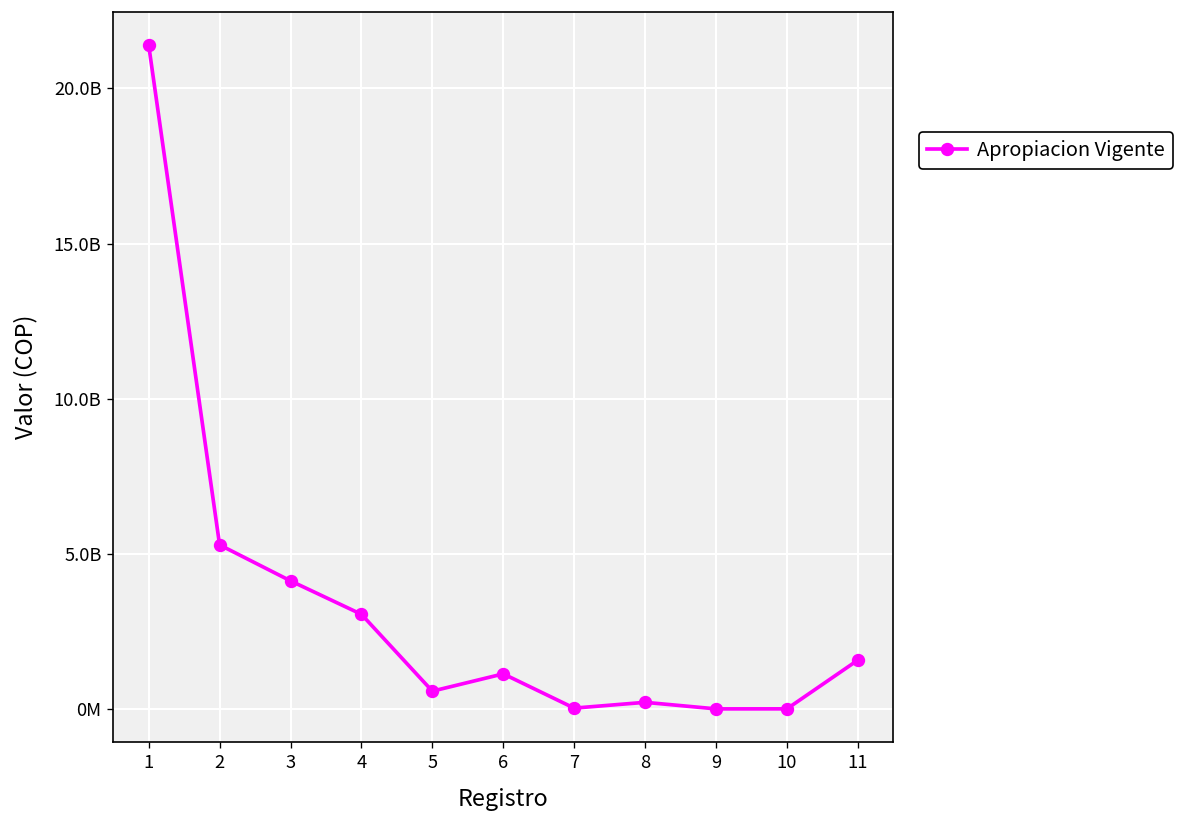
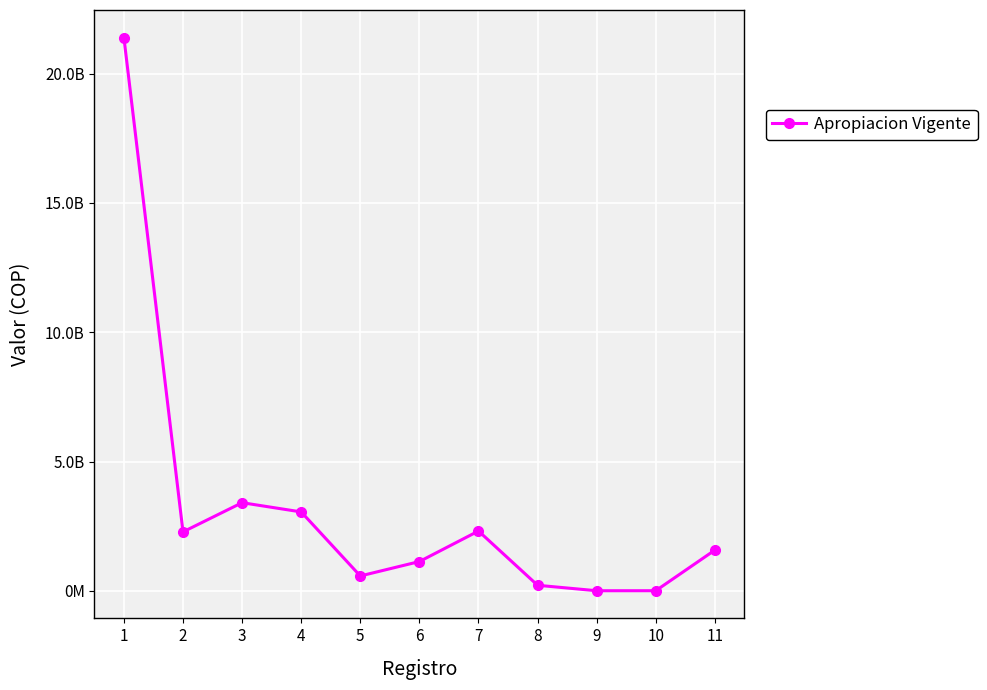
  {
    "1": 21400000000,
-   "2": 5300000000,
-   "3": 4100000000,
+   "2": 2300000000,
+   "3": 3400000000,
    "4": 3000000000,
    "5": 600000000,
    "6": 1100000000,
-   "7": 0,
+   "7": 2300000000,
    "8": 200000000,
    "9": 0,
    "10": 0,
    "11": 1600000000
  }
